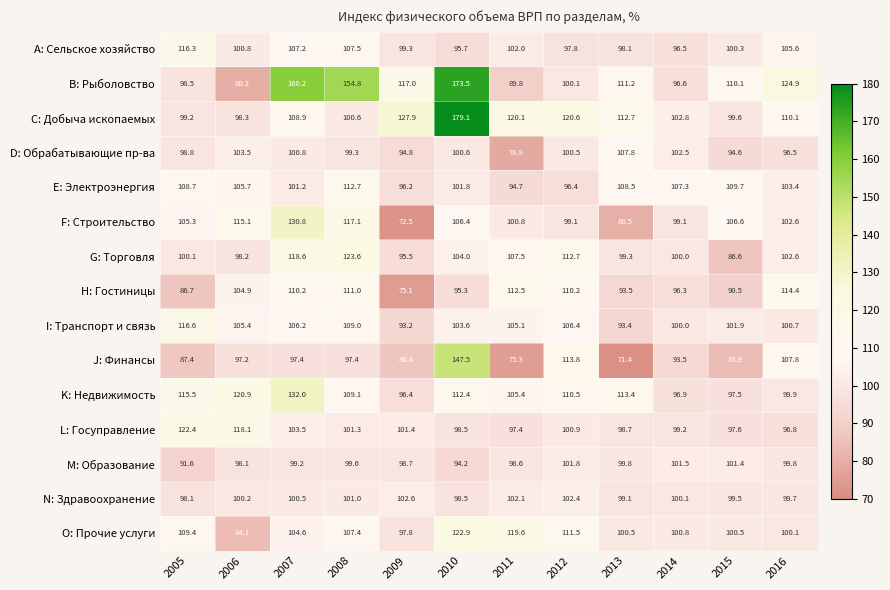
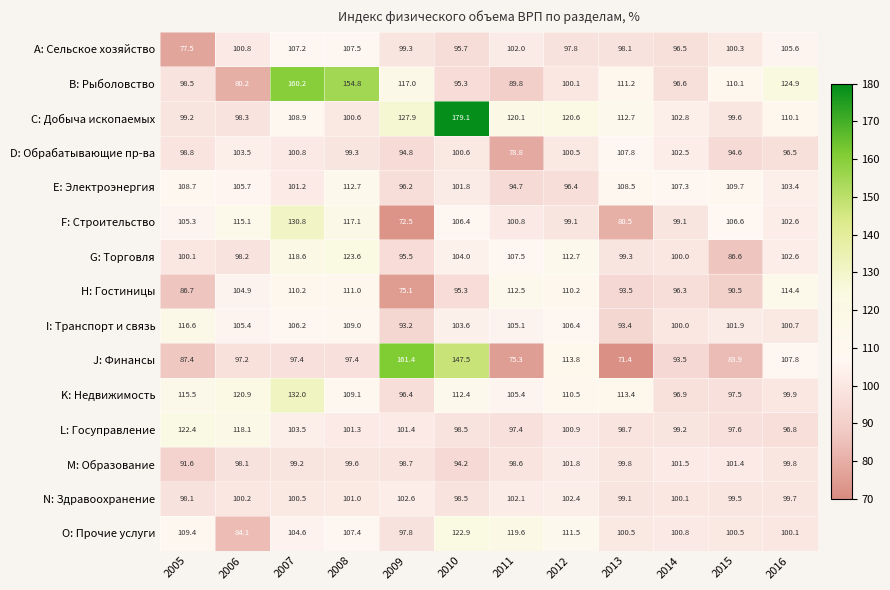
  {
    "A: Сельское хозяйство": {
-     "2005": 116.3,
+     "2005": 77.5,
      "2006": 100.8,
      "2007": 107.2,
      "2008": 107.5,
      "2009": 99.3,
      "2010": 95.7,
      "2011": 102.0,
      "2012": 97.8,
      "2013": 98.1,
      "2014": 96.5,
      "2015": 100.3,
      "2016": 105.6
    },
    "B: Рыболовство": {
      "2005": 98.5,
      "2006": 80.2,
      "2007": 160.2,
      "2008": 154.8,
      "2009": 117.0,
-     "2010": 173.5,
+     "2010": 95.3,
      "2011": 89.8,
      "2012": 100.1,
      "2013": 111.2,
      "2014": 96.6,
      "2015": 110.1,
      "2016": 124.9
    },
    "C: Добыча ископаемых": {
      "2005": 99.2,
      "2006": 98.3,
      "2007": 108.9,
      "2008": 100.6,
      "2009": 127.9,
      "2010": 179.1,
      "2011": 120.1,
      "2012": 120.6,
      "2013": 112.7,
      "2014": 102.8,
      "2015": 99.6,
      "2016": 110.1
    },
    "D: Обрабатывающие пр-ва": {
      "2005": 98.8,
      "2006": 103.5,
      "2007": 100.8,
      "2008": 99.3,
      "2009": 94.8,
      "2010": 100.6,
      "2011": 78.8,
      "2012": 100.5,
      "2013": 107.8,
      "2014": 102.5,
      "2015": 94.6,
      "2016": 96.5
    },
    "E: Электроэнергия": {
      "2005": 108.7,
      "2006": 105.7,
      "2007": 101.2,
      "2008": 112.7,
      "2009": 96.2,
      "2010": 101.8,
      "2011": 94.7,
      "2012": 96.4,
      "2013": 108.5,
      "2014": 107.3,
      "2015": 109.7,
      "2016": 103.4
    },
    "F: Строительство": {
      "2005": 105.3,
      "2006": 115.1,
      "2007": 130.8,
      "2008": 117.1,
      "2009": 72.5,
      "2010": 106.4,
      "2011": 100.8,
      "2012": 99.1,
      "2013": 80.5,
      "2014": 99.1,
      "2015": 106.6,
      "2016": 102.6
    },
    "G: Торговля": {
      "2005": 100.1,
      "2006": 98.2,
      "2007": 118.6,
      "2008": 123.6,
      "2009": 95.5,
      "2010": 104.0,
      "2011": 107.5,
      "2012": 112.7,
      "2013": 99.3,
      "2014": 100.0,
      "2015": 86.6,
      "2016": 102.6
    },
    "H: Гостиницы": {
      "2005": 86.7,
      "2006": 104.9,
      "2007": 110.2,
      "2008": 111.0,
      "2009": 75.1,
      "2010": 95.3,
      "2011": 112.5,
      "2012": 110.2,
      "2013": 93.5,
      "2014": 96.3,
      "2015": 90.5,
      "2016": 114.4
    },
    "I: Транспорт и связь": {
      "2005": 116.6,
      "2006": 105.4,
      "2007": 106.2,
      "2008": 109.0,
      "2009": 93.2,
      "2010": 103.6,
      "2011": 105.1,
      "2012": 106.4,
      "2013": 93.4,
      "2014": 100.0,
      "2015": 101.9,
      "2016": 100.7
    },
    "J: Финансы": {
      "2005": 87.4,
      "2006": 97.2,
      "2007": 97.4,
      "2008": 97.4,
-     "2009": 86.4,
+     "2009": 161.4,
      "2010": 147.5,
      "2011": 75.3,
      "2012": 113.8,
      "2013": 71.4,
      "2014": 93.5,
      "2015": 83.9,
      "2016": 107.8
    },
    "K: Недвижимость": {
      "2005": 115.5,
      "2006": 120.9,
      "2007": 132.0,
      "2008": 109.1,
      "2009": 96.4,
      "2010": 112.4,
      "2011": 105.4,
      "2012": 110.5,
      "2013": 113.4,
      "2014": 96.9,
      "2015": 97.5,
      "2016": 99.9
    },
    "L: Госуправление": {
      "2005": 122.4,
      "2006": 118.1,
      "2007": 103.5,
      "2008": 101.3,
      "2009": 101.4,
      "2010": 98.5,
      "2011": 97.4,
      "2012": 100.9,
      "2013": 98.7,
      "2014": 99.2,
      "2015": 97.6,
      "2016": 96.8
    },
    "M: Образование": {
      "2005": 91.6,
      "2006": 98.1,
      "2007": 99.2,
      "2008": 99.6,
      "2009": 98.7,
      "2010": 94.2,
      "2011": 98.6,
      "2012": 101.8,
      "2013": 99.8,
      "2014": 101.5,
      "2015": 101.4,
      "2016": 99.8
    },
    "N: Здравоохранение": {
      "2005": 98.1,
      "2006": 100.2,
      "2007": 100.5,
      "2008": 101.0,
      "2009": 102.6,
      "2010": 98.5,
      "2011": 102.1,
      "2012": 102.4,
      "2013": 99.1,
      "2014": 100.1,
      "2015": 99.5,
      "2016": 99.7
    },
    "O: Прочие услуги": {
      "2005": 109.4,
      "2006": 84.1,
      "2007": 104.6,
      "2008": 107.4,
      "2009": 97.8,
      "2010": 122.9,
      "2011": 119.6,
      "2012": 111.5,
      "2013": 100.5,
      "2014": 100.8,
      "2015": 100.5,
      "2016": 100.1
    }
  }
